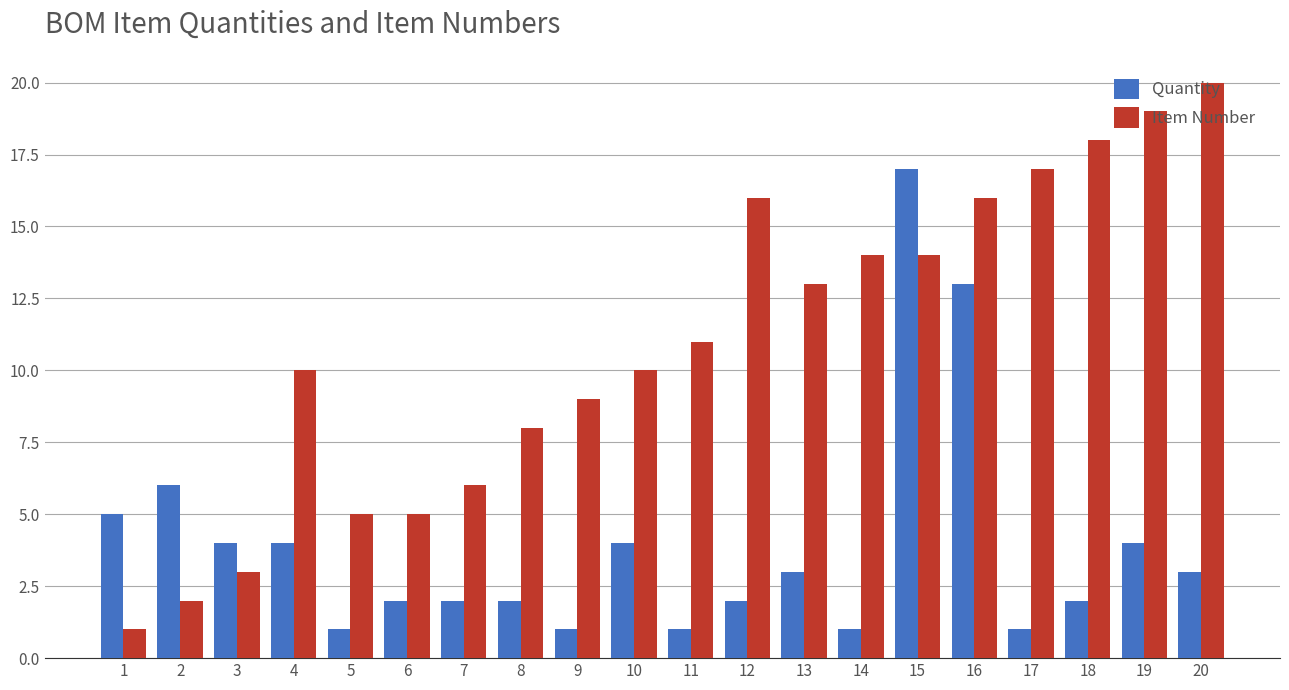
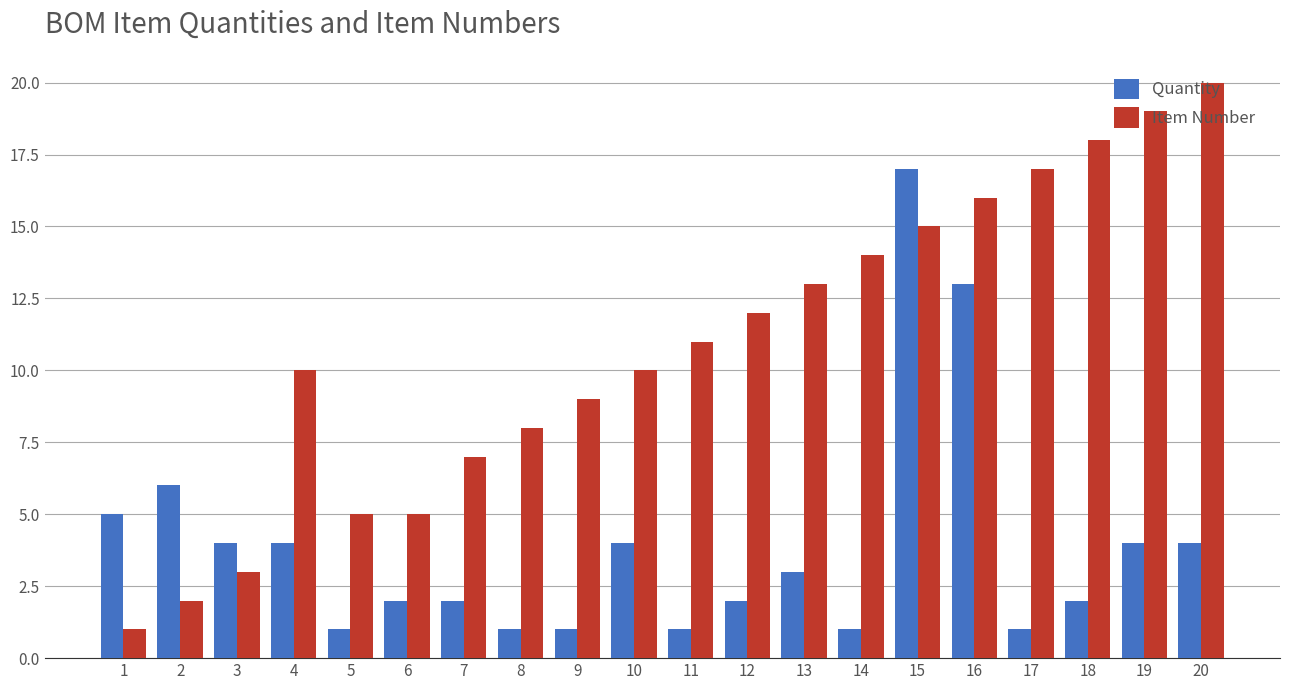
  {
    "Quantity": {
      "1": 5,
      "2": 6,
      "3": 4,
      "4": 4,
      "5": 1,
      "6": 2,
      "7": 2,
-     "8": 2,
+     "8": 1,
      "9": 1,
      "10": 4,
      "11": 1,
      "12": 2,
      "13": 3,
      "14": 1,
      "15": 17,
      "16": 13,
      "17": 1,
      "18": 2,
      "19": 4,
-     "20": 3
+     "20": 4
    },
    "Item Number": {
      "1": 1,
      "2": 2,
      "3": 3,
      "4": 10,
      "5": 5,
      "6": 5,
-     "7": 6,
+     "7": 7,
      "8": 8,
      "9": 9,
      "10": 10,
      "11": 11,
-     "12": 16,
+     "12": 12,
      "13": 13,
      "14": 14,
-     "15": 14,
+     "15": 15,
      "16": 16,
      "17": 17,
      "18": 18,
      "19": 19,
      "20": 20
    }
  }
